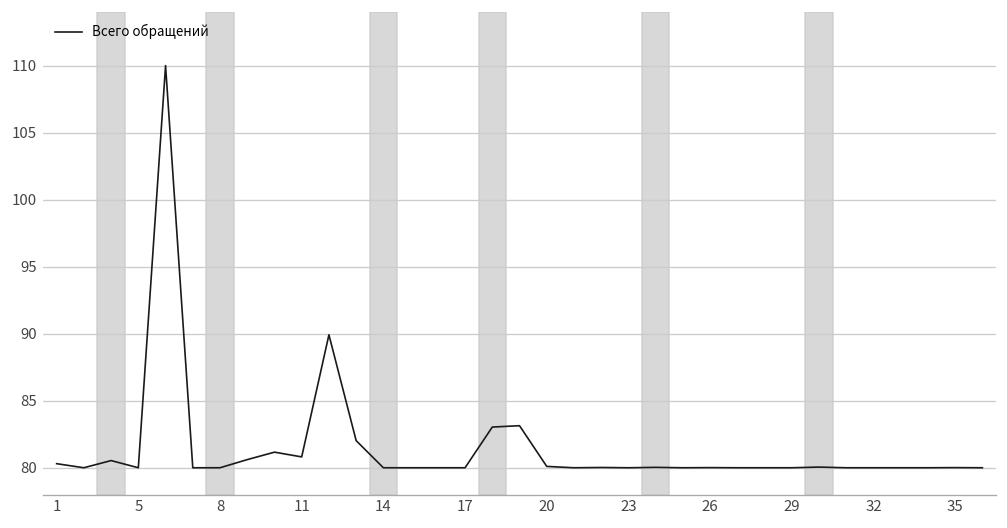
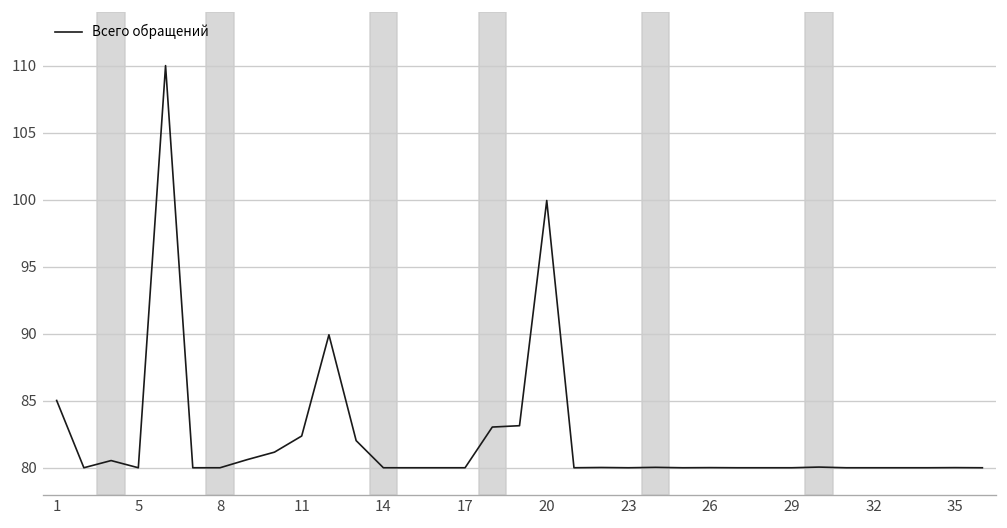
  {
-   "1": 80.3,
+   "1": 85.0,
    "5": 80.0,
    "8": 80.0,
-   "11": 80.8,
+   "11": 82.4,
    "14": 80.0,
    "17": 80.0,
-   "20": 80.1,
+   "20": 99.9,
    "23": 80.0,
    "26": 80.0,
    "29": 80.0,
    "32": 80.0,
    "35": 80.0
  }
